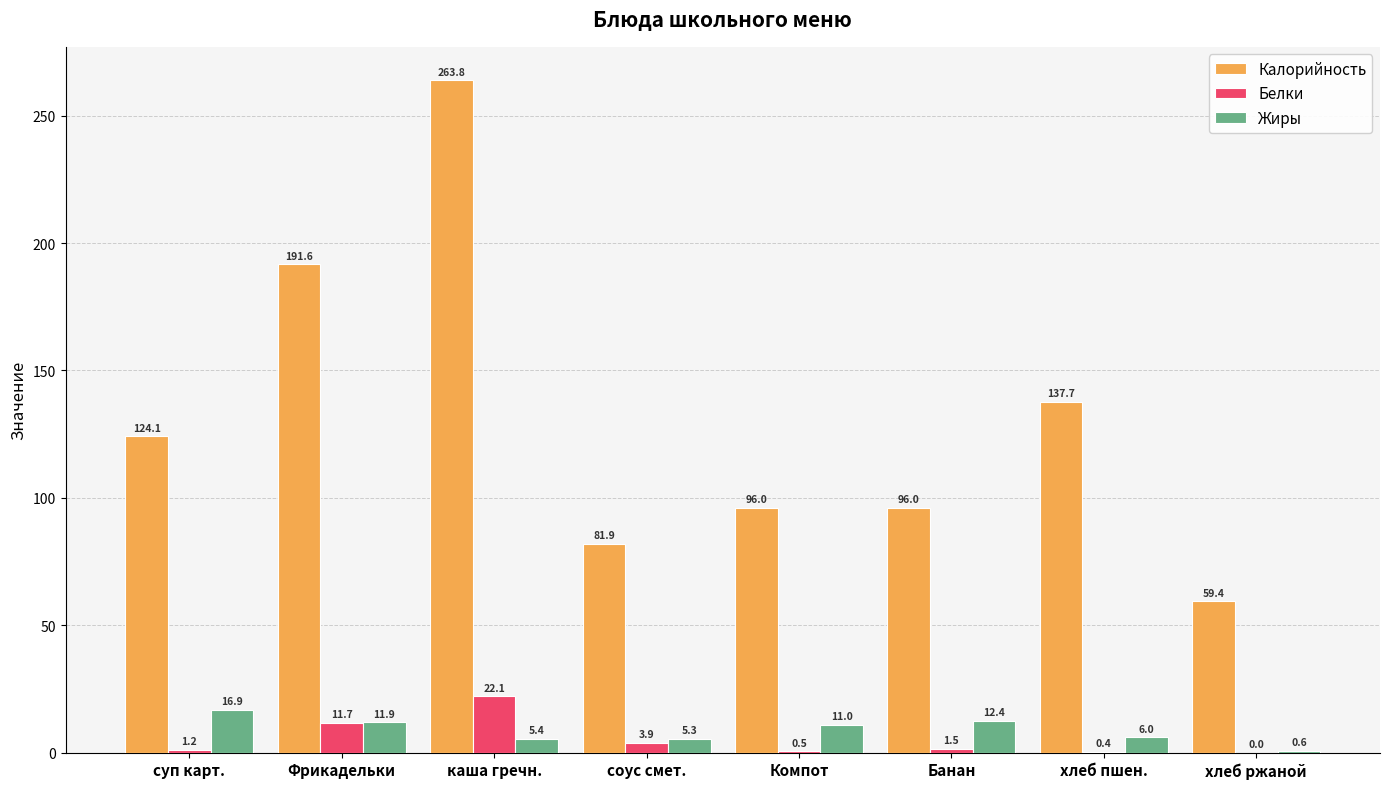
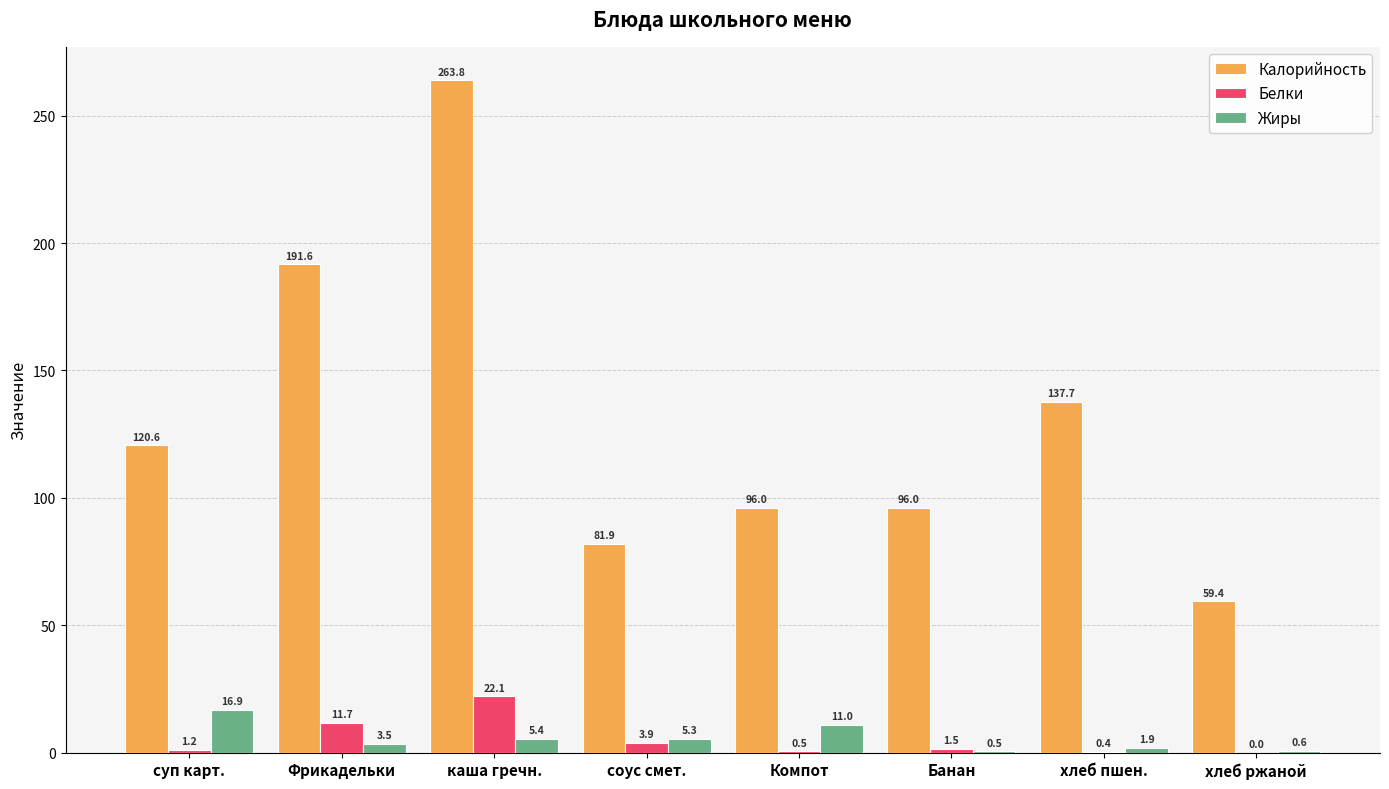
  {
    "Калорийность": {
-     "суп карт.": 124.1,
+     "суп карт.": 120.6,
      "Фрикадельки": 191.6,
      "каша гречн.": 263.8,
      "соус смет.": 81.9,
      "Компот": 96.0,
      "Банан": 96.0,
      "хлеб пшен.": 137.7,
      "хлеб ржаной": 59.4
    },
    "Белки": {
      "суп карт.": 1.2,
      "Фрикадельки": 11.7,
      "каша гречн.": 22.1,
      "соус смет.": 3.9,
      "Компот": 0.5,
      "Банан": 1.5,
      "хлеб пшен.": 0.4,
      "хлеб ржаной": 0.0
    },
    "Жиры": {
      "суп карт.": 16.9,
-     "Фрикадельки": 11.9,
+     "Фрикадельки": 3.5,
      "каша гречн.": 5.4,
      "соус смет.": 5.3,
      "Компот": 11.0,
-     "Банан": 12.4,
-     "хлеб пшен.": 6.0,
+     "Банан": 0.5,
+     "хлеб пшен.": 1.9,
      "хлеб ржаной": 0.6
    }
  }
